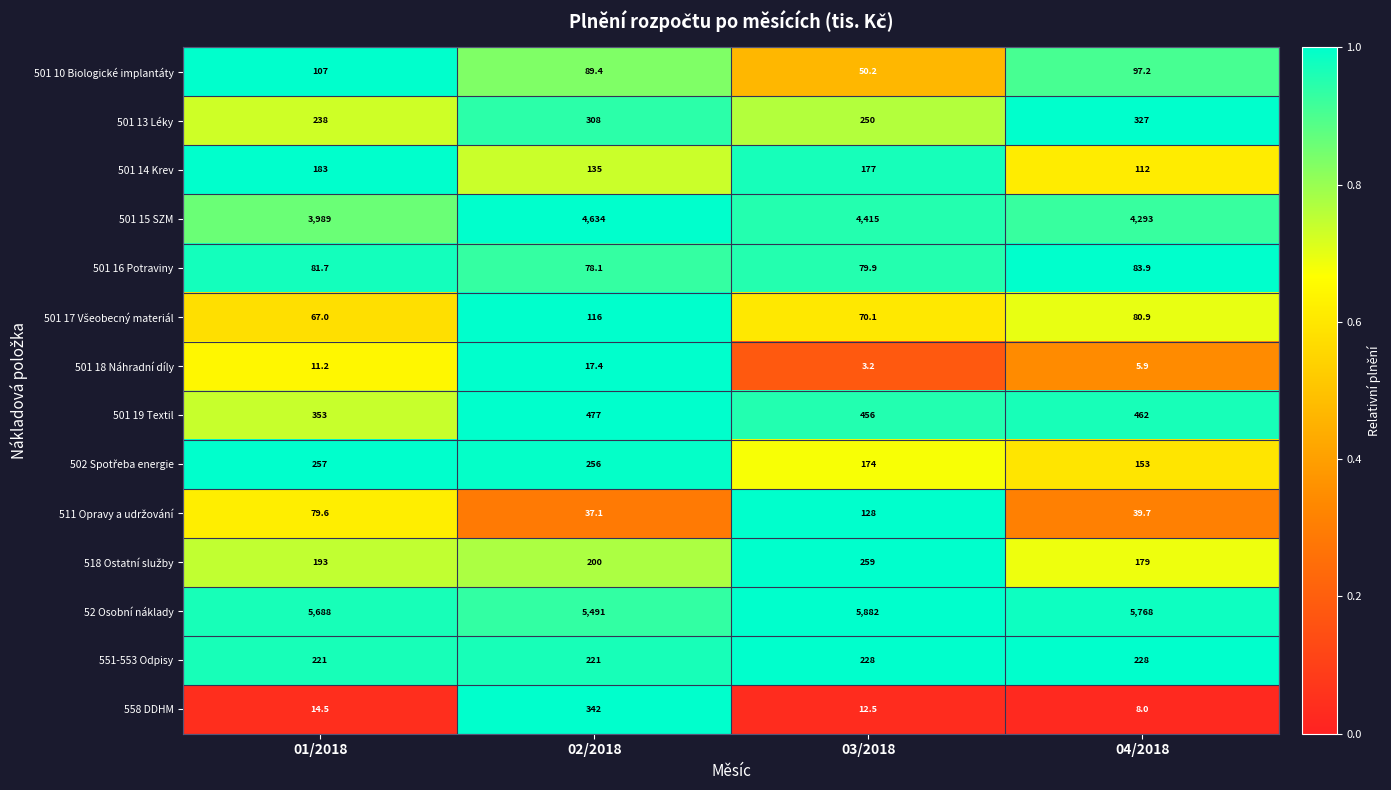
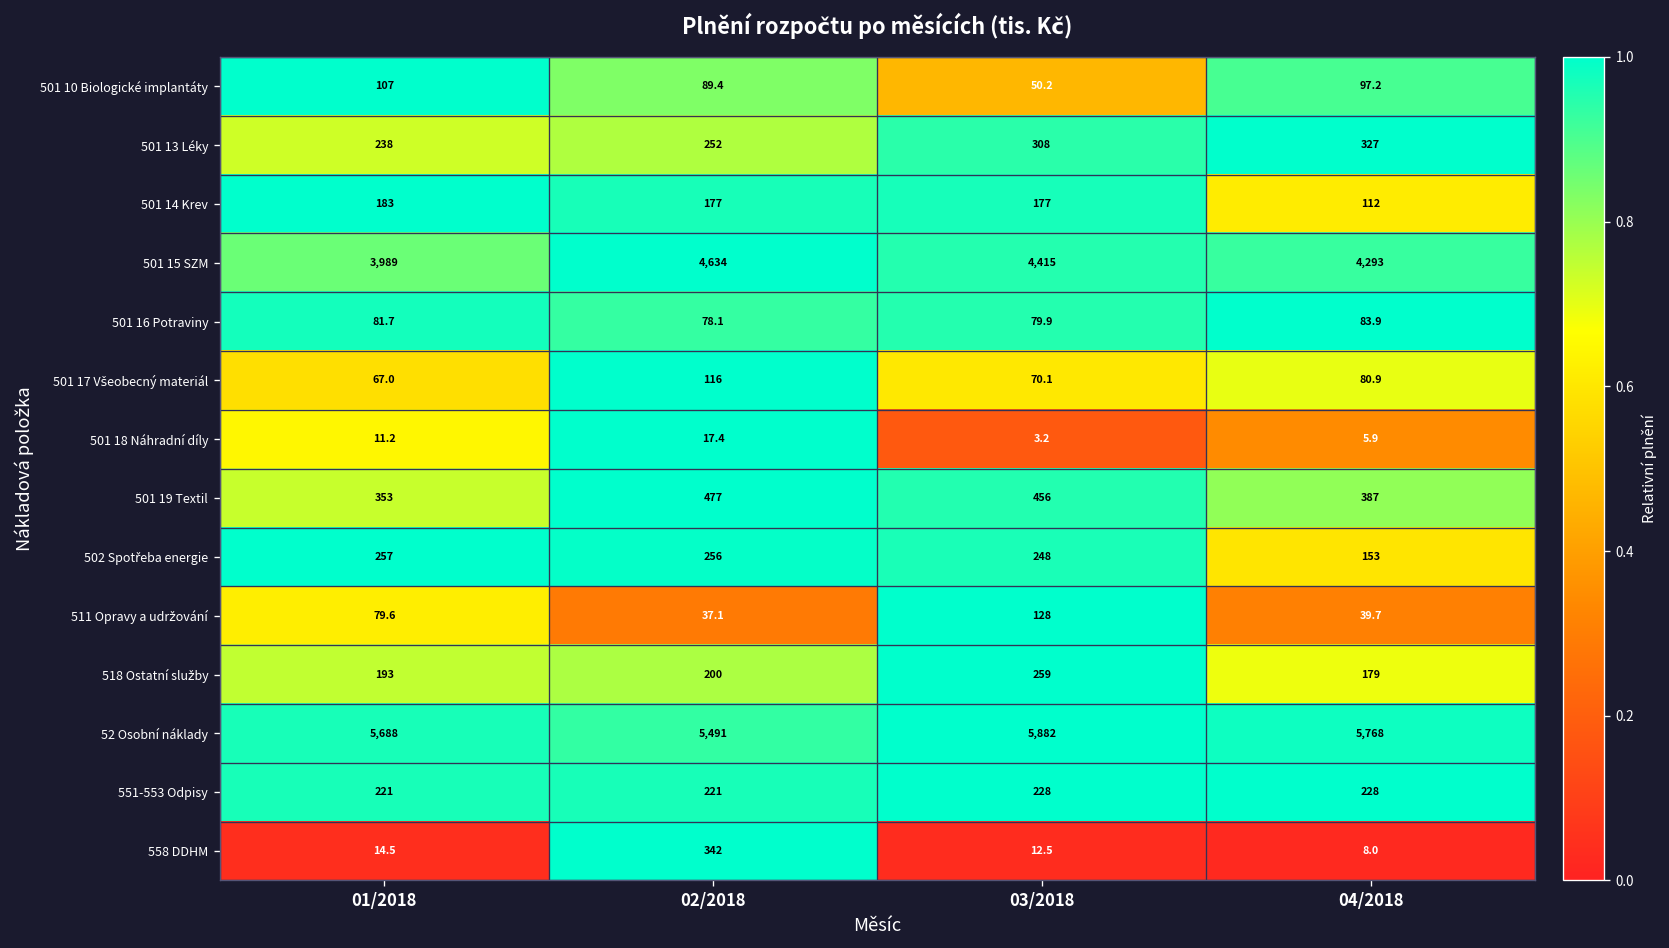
  {
    "501 10 Biologické implantáty": {
      "01/2018": "107",
      "02/2018": "89.4",
      "03/2018": "50.2",
      "04/2018": "97.2"
    },
    "501 13 Léky": {
      "01/2018": "238",
-     "02/2018": "308",
-     "03/2018": "250",
+     "02/2018": "252",
+     "03/2018": "308",
      "04/2018": "327"
    },
    "501 14 Krev": {
      "01/2018": "183",
-     "02/2018": "135",
+     "02/2018": "177",
      "03/2018": "177",
      "04/2018": "112"
    },
    "501 15 SZM": {
      "01/2018": "3,989",
      "02/2018": "4,634",
      "03/2018": "4,415",
      "04/2018": "4,293"
    },
    "501 16 Potraviny": {
      "01/2018": "81.7",
      "02/2018": "78.1",
      "03/2018": "79.9",
      "04/2018": "83.9"
    },
    "501 17 Všeobecný materiál": {
      "01/2018": "67.0",
      "02/2018": "116",
      "03/2018": "70.1",
      "04/2018": "80.9"
    },
    "501 18 Náhradní díly": {
      "01/2018": "11.2",
      "02/2018": "17.4",
      "03/2018": "3.2",
      "04/2018": "5.9"
    },
    "501 19 Textil": {
      "01/2018": "353",
      "02/2018": "477",
      "03/2018": "456",
-     "04/2018": "462"
+     "04/2018": "387"
    },
    "502 Spotřeba energie": {
      "01/2018": "257",
      "02/2018": "256",
-     "03/2018": "174",
+     "03/2018": "248",
      "04/2018": "153"
    },
    "511 Opravy a udržování": {
      "01/2018": "79.6",
      "02/2018": "37.1",
      "03/2018": "128",
      "04/2018": "39.7"
    },
    "518 Ostatní služby": {
      "01/2018": "193",
      "02/2018": "200",
      "03/2018": "259",
      "04/2018": "179"
    },
    "52 Osobní náklady": {
      "01/2018": "5,688",
      "02/2018": "5,491",
      "03/2018": "5,882",
      "04/2018": "5,768"
    },
    "551-553 Odpisy": {
      "01/2018": "221",
      "02/2018": "221",
      "03/2018": "228",
      "04/2018": "228"
    },
    "558 DDHM": {
      "01/2018": "14.5",
      "02/2018": "342",
      "03/2018": "12.5",
      "04/2018": "8.0"
    }
  }
